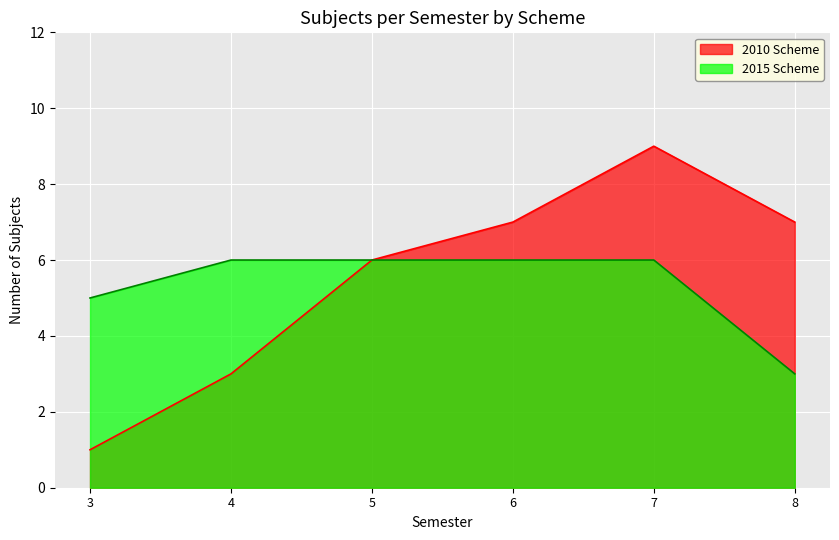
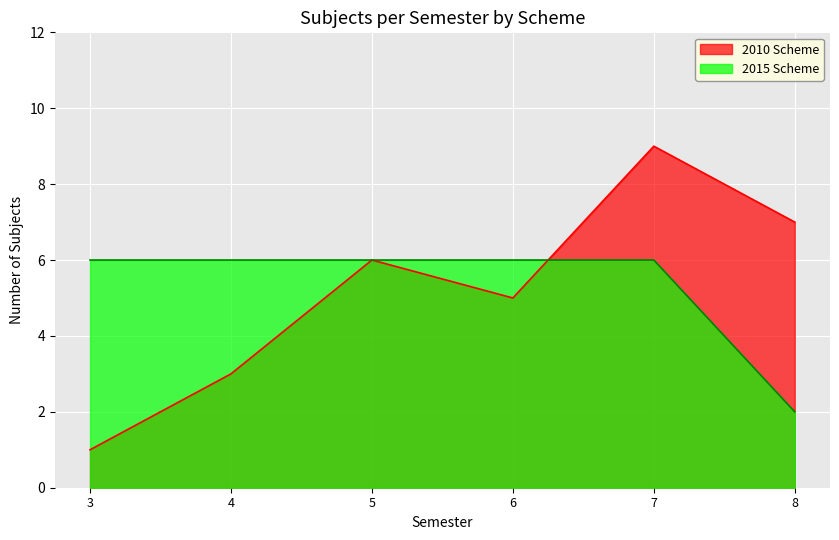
  {
    "2010 Scheme": {
      "3": 1,
      "4": 3,
-     "6": 7,
+     "6": 5,
      "7": 9,
      "8": 7
    },
    "2015 Scheme": {
-     "3": 5,
+     "3": 6,
      "4": 6,
      "6": 6,
      "7": 6,
-     "8": 3
+     "8": 2
    }
  }
